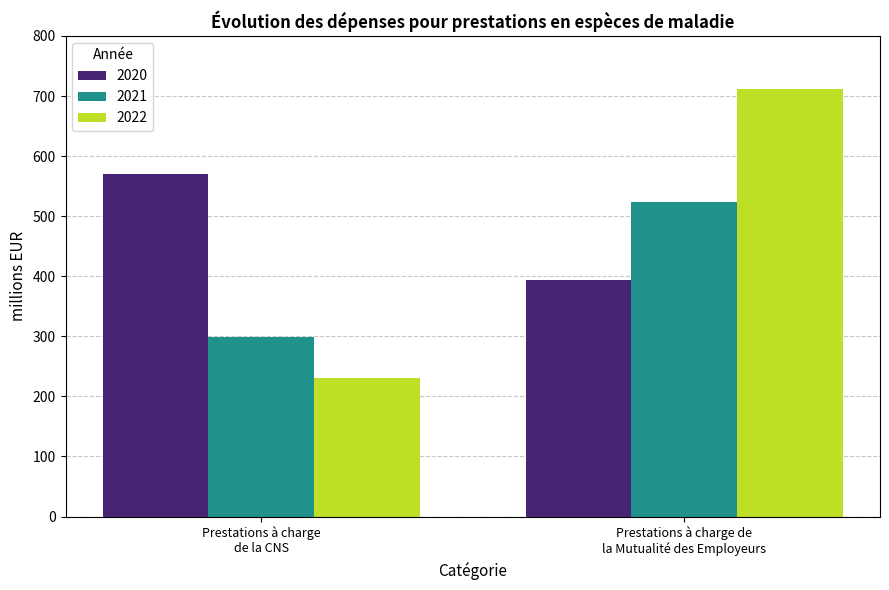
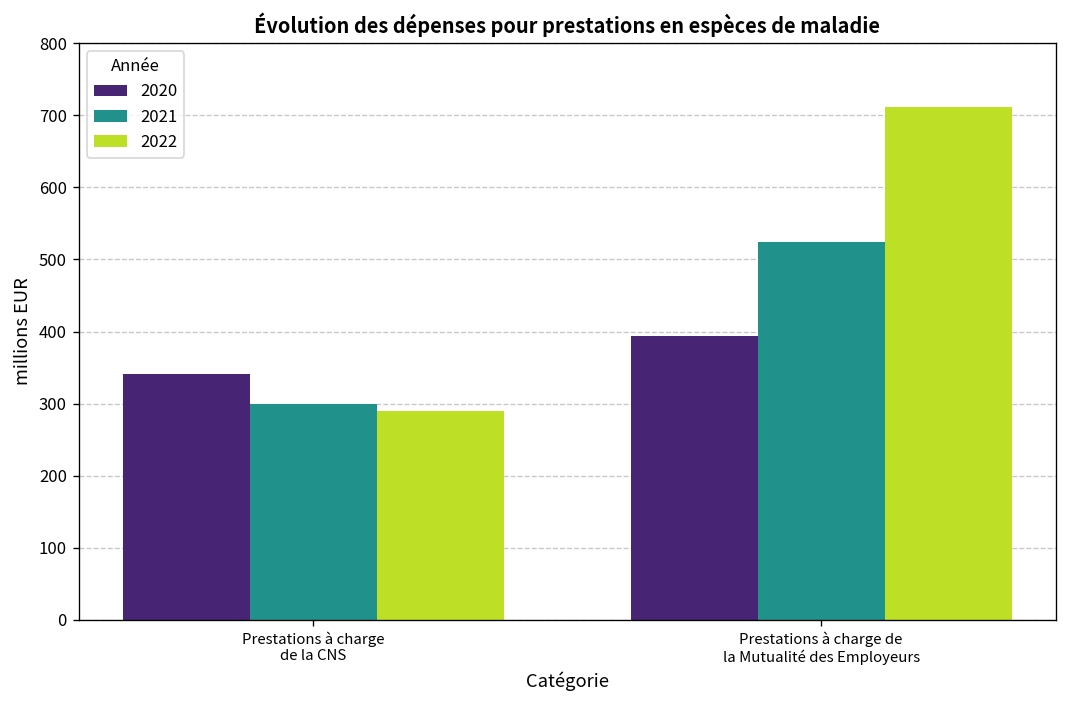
  {
    "2020": {
-     "Prestations à charge de la CNS": 570,
+     "Prestations à charge de la CNS": 340,
      "Prestations à charge de la Mutualité des Employeurs": 390
    },
    "2021": {
      "Prestations à charge de la CNS": 300,
      "Prestations à charge de la Mutualité des Employeurs": 520
    },
    "2022": {
-     "Prestations à charge de la CNS": 230,
+     "Prestations à charge de la CNS": 290,
      "Prestations à charge de la Mutualité des Employeurs": 710
    }
  }
